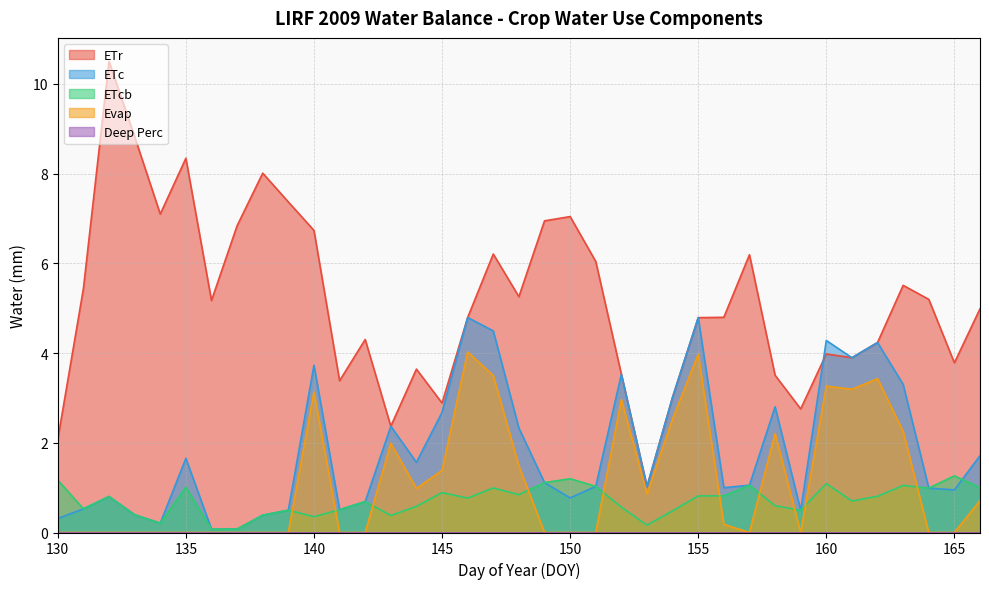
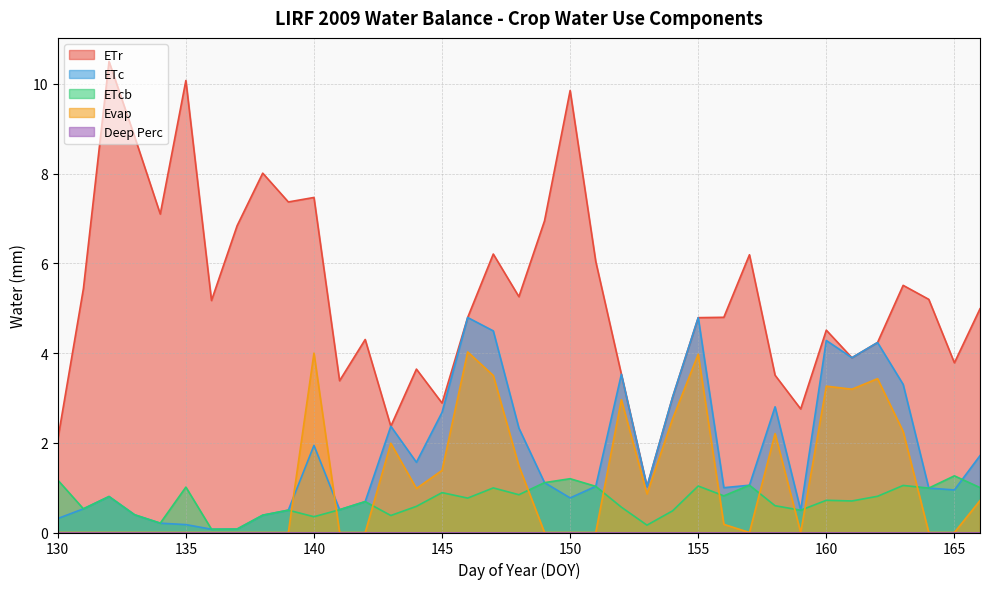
  {
    "ETr": {
      "130": 2.1,
-     "135": 8.3,
-     "140": 6.7,
+     "135": 10.1,
+     "140": 7.5,
      "145": 2.9,
-     "150": 7.0,
-     "160": 4.0,
+     "150": 9.9,
+     "160": 4.5,
      "165": 3.8
    },
    "ETc": {
      "130": 0.3,
-     "135": 1.7,
-     "140": 3.7,
+     "135": 0.2,
+     "140": 1.9,
      "145": 2.7,
      "150": 0.8,
      "160": 4.3,
      "165": 0.9
    },
    "ETcb": {
      "130": 1.2,
      "135": 1.0,
      "140": 0.4,
      "145": 0.9,
      "150": 1.2,
-     "155": 0.8,
-     "160": 1.1,
+     "155": 1.0,
+     "160": 0.7,
      "165": 1.3
    },
    "Evap": {
-     "140": 3.1,
+     "140": 4.0,
      "145": 1.4,
      "155": 4.0,
      "160": 3.3
    },
    "Deep Perc": {
      "140": 0.0,
      "145": 0.0,
      "155": 0.0,
      "160": 0.0
    }
  }
